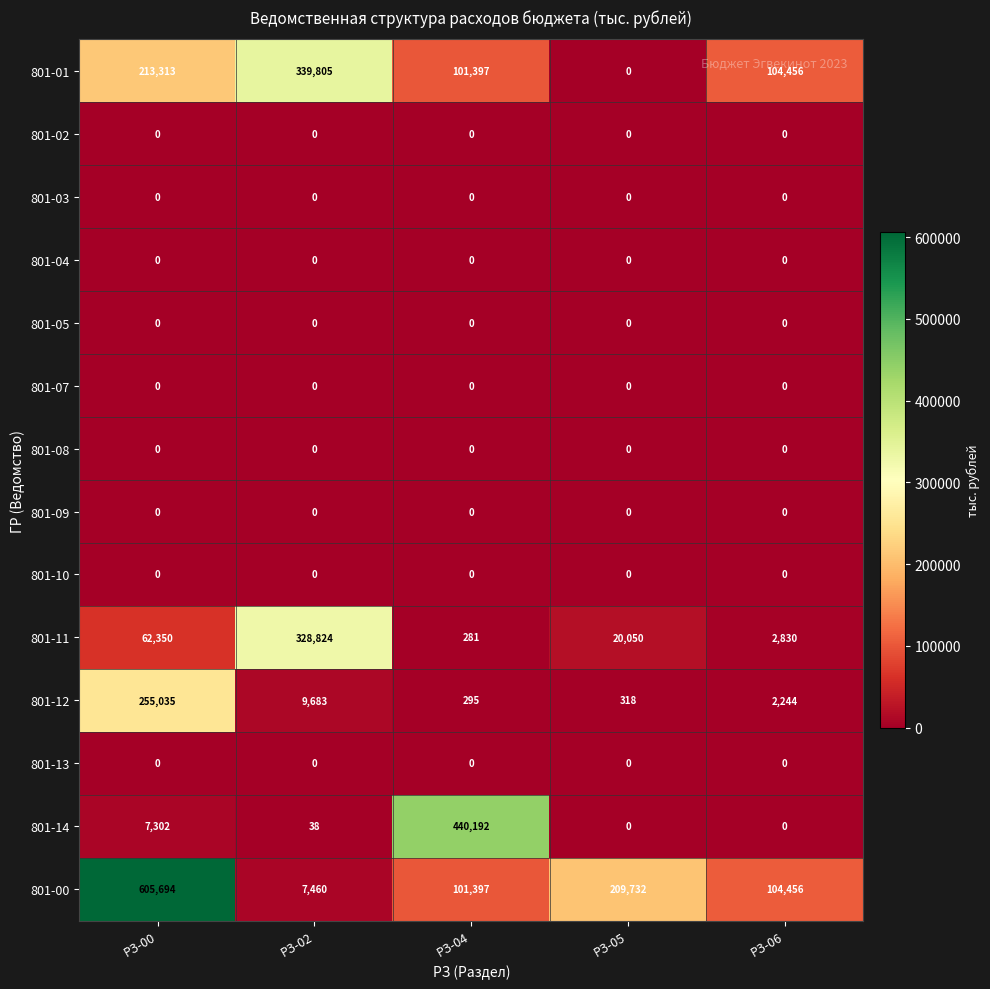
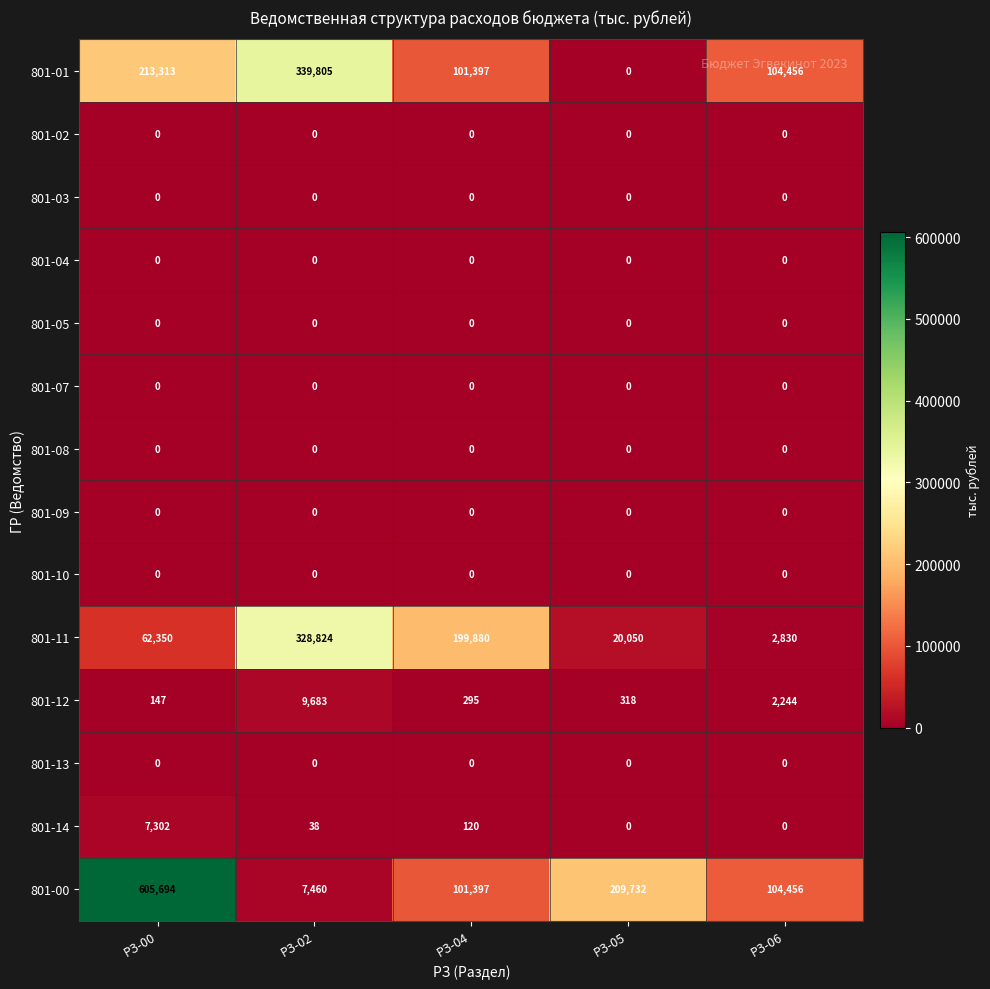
  {
    "801-01": {
      "РЗ-00": "213,313",
      "РЗ-02": "339,805",
      "РЗ-04": "101,397",
      "РЗ-05": "0",
      "РЗ-06": "2023"
    },
    "801-02": {
      "РЗ-00": "0",
      "РЗ-02": "0",
      "РЗ-04": "0",
      "РЗ-05": "0",
      "РЗ-06": "0"
    },
    "801-03": {
      "РЗ-00": "0",
      "РЗ-02": "0",
      "РЗ-04": "0",
      "РЗ-05": "0",
      "РЗ-06": "0"
    },
    "801-04": {
      "РЗ-00": "0",
      "РЗ-02": "0",
      "РЗ-04": "0",
      "РЗ-05": "0",
      "РЗ-06": "0"
    },
    "801-05": {
      "РЗ-00": "0",
      "РЗ-02": "0",
      "РЗ-04": "0",
      "РЗ-05": "0",
      "РЗ-06": "0"
    },
    "801-07": {
      "РЗ-00": "0",
      "РЗ-02": "0",
      "РЗ-04": "0",
      "РЗ-05": "0",
      "РЗ-06": "0"
    },
    "801-08": {
      "РЗ-00": "0",
      "РЗ-02": "0",
      "РЗ-04": "0",
      "РЗ-05": "0",
      "РЗ-06": "0"
    },
    "801-09": {
      "РЗ-00": "0",
      "РЗ-02": "0",
      "РЗ-04": "0",
      "РЗ-05": "0",
      "РЗ-06": "0"
    },
    "801-10": {
      "РЗ-00": "0",
      "РЗ-02": "0",
      "РЗ-04": "0",
      "РЗ-05": "0",
      "РЗ-06": "0"
    },
    "801-11": {
      "РЗ-00": "62,350",
      "РЗ-02": "328,824",
-     "РЗ-04": "281",
+     "РЗ-04": "199,880",
      "РЗ-05": "20,050",
      "РЗ-06": "2,830"
    },
    "801-12": {
-     "РЗ-00": "255,035",
+     "РЗ-00": "147",
      "РЗ-02": "9,683",
      "РЗ-04": "295",
      "РЗ-05": "318",
      "РЗ-06": "2,244"
    },
    "801-13": {
      "РЗ-00": "0",
      "РЗ-02": "0",
      "РЗ-04": "0",
      "РЗ-05": "0",
      "РЗ-06": "0"
    },
    "801-14": {
      "РЗ-00": "7,302",
      "РЗ-02": "38",
-     "РЗ-04": "440,192",
+     "РЗ-04": "120",
      "РЗ-05": "0",
      "РЗ-06": "0"
    },
    "801-00": {
      "РЗ-00": "605,694",
      "РЗ-02": "7,460",
      "РЗ-04": "101,397",
      "РЗ-05": "209,732",
      "РЗ-06": "104,456"
    }
  }
